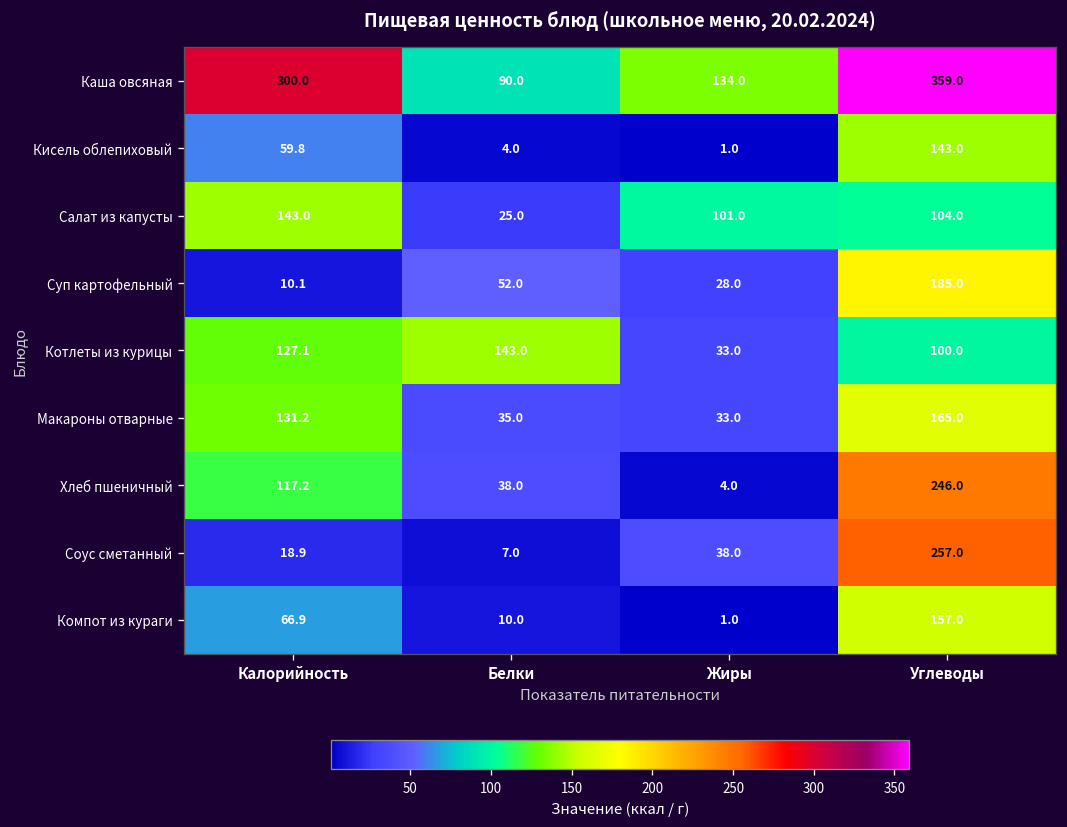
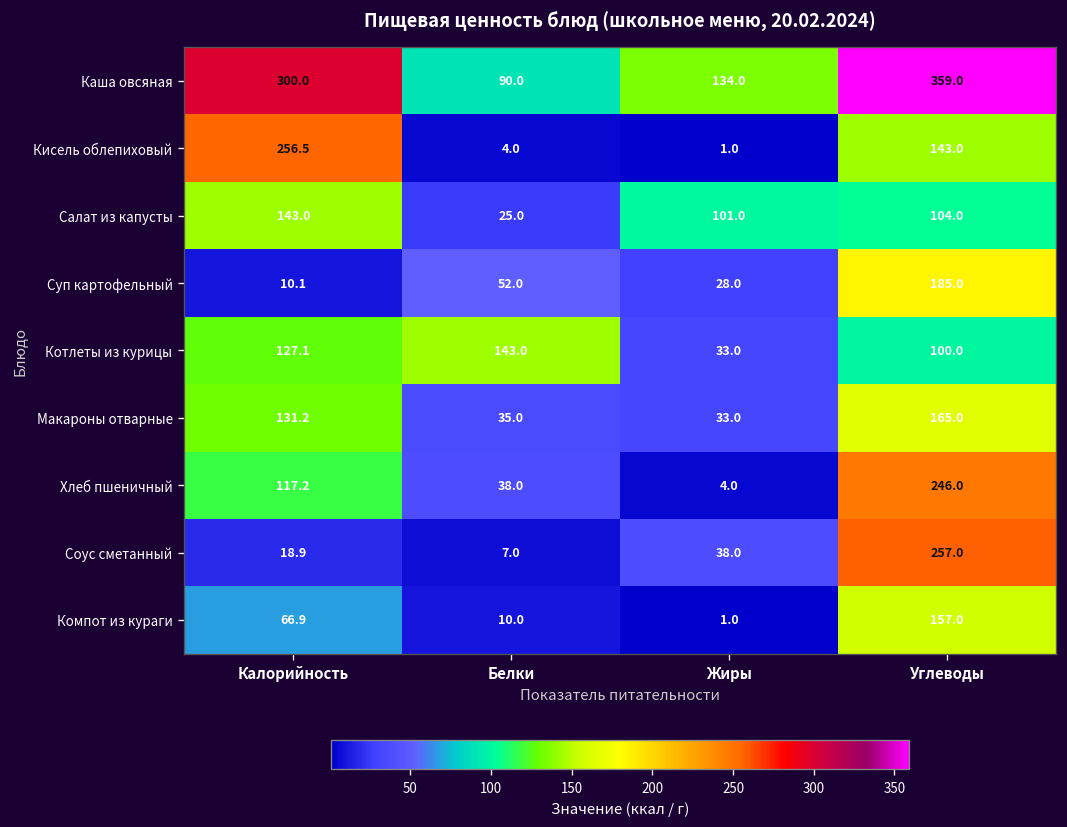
  {
    "Каша овсяная": {
      "Калорийность": 300.0,
      "Белки": 90.0,
      "Жиры": 134.0,
      "Углеводы": 359.0
    },
    "Кисель облепиховый": {
-     "Калорийность": 59.8,
+     "Калорийность": 256.5,
      "Белки": 4.0,
      "Жиры": 1.0,
      "Углеводы": 143.0
    },
    "Салат из капусты": {
      "Калорийность": 143.0,
      "Белки": 25.0,
      "Жиры": 101.0,
      "Углеводы": 104.0
    },
    "Суп картофельный": {
      "Калорийность": 10.1,
      "Белки": 52.0,
      "Жиры": 28.0,
      "Углеводы": 185.0
    },
    "Котлеты из курицы": {
      "Калорийность": 127.1,
      "Белки": 143.0,
      "Жиры": 33.0,
      "Углеводы": 100.0
    },
    "Макароны отварные": {
      "Калорийность": 131.2,
      "Белки": 35.0,
      "Жиры": 33.0,
      "Углеводы": 165.0
    },
    "Хлеб пшеничный": {
      "Калорийность": 117.2,
      "Белки": 38.0,
      "Жиры": 4.0,
      "Углеводы": 246.0
    },
    "Соус сметанный": {
      "Калорийность": 18.9,
      "Белки": 7.0,
      "Жиры": 38.0,
      "Углеводы": 257.0
    },
    "Компот из кураги": {
      "Калорийность": 66.9,
      "Белки": 10.0,
      "Жиры": 1.0,
      "Углеводы": 157.0
    }
  }
